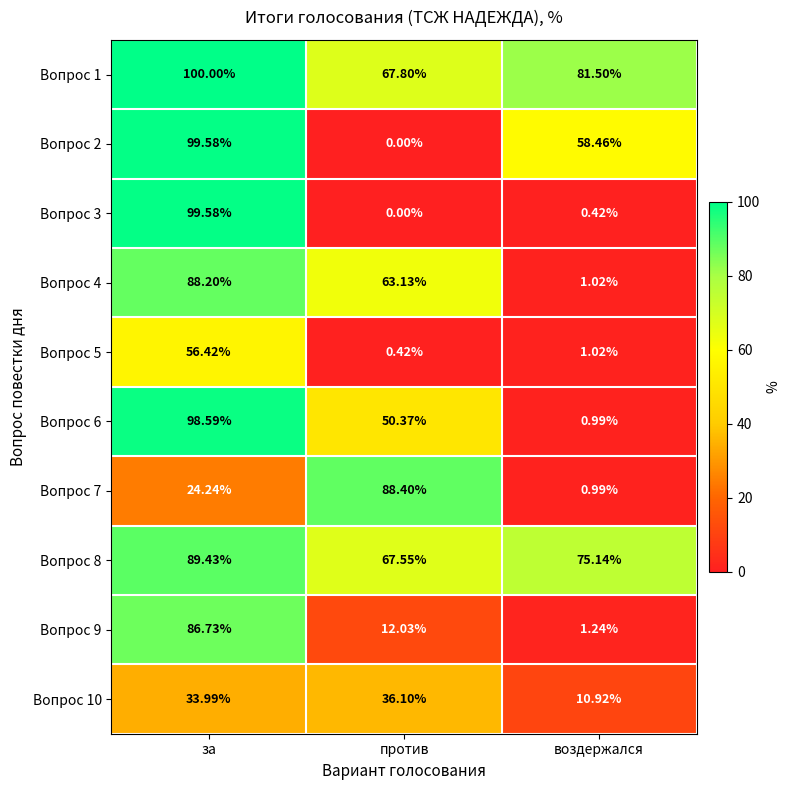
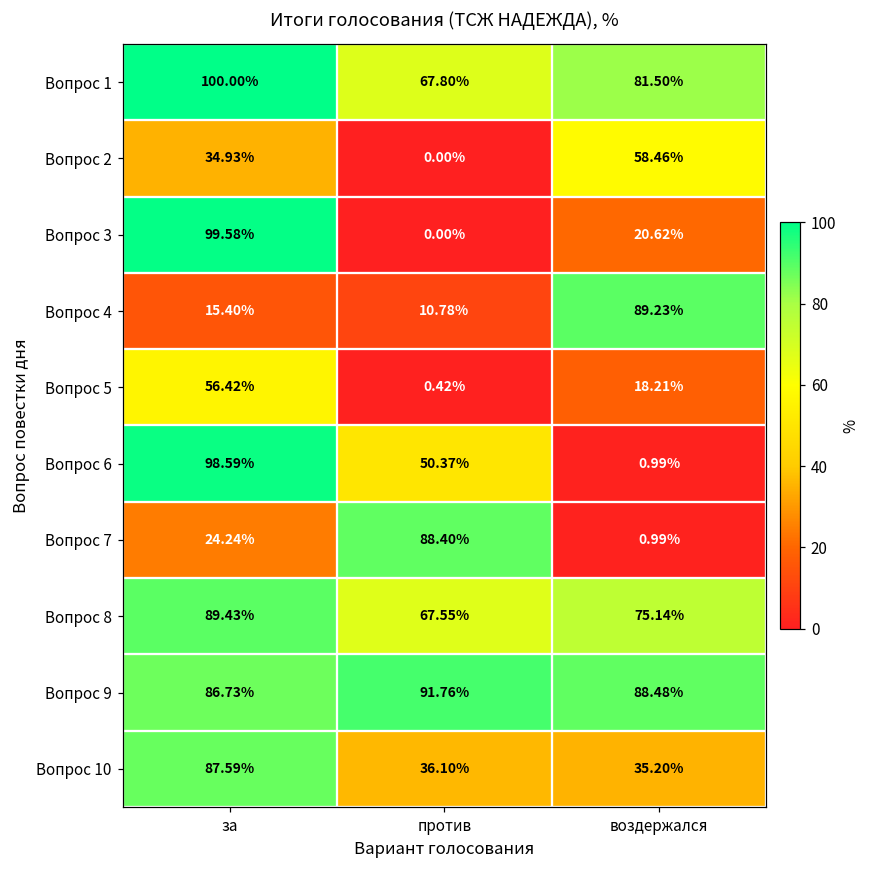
  {
    "Вопрос 1": {
      "за": "100.00%",
      "против": "67.80%",
      "воздержался": "81.50%"
    },
    "Вопрос 2": {
-     "за": "99.58%",
+     "за": "34.93%",
      "против": "0.00%",
      "воздержался": "58.46%"
    },
    "Вопрос 3": {
      "за": "99.58%",
      "против": "0.00%",
-     "воздержался": "0.42%"
+     "воздержался": "20.62%"
    },
    "Вопрос 4": {
-     "за": "88.20%",
-     "против": "63.13%",
-     "воздержался": "1.02%"
+     "за": "15.40%",
+     "против": "10.78%",
+     "воздержался": "89.23%"
    },
    "Вопрос 5": {
      "за": "56.42%",
      "против": "0.42%",
-     "воздержался": "1.02%"
+     "воздержался": "18.21%"
    },
    "Вопрос 6": {
      "за": "98.59%",
      "против": "50.37%",
      "воздержался": "0.99%"
    },
    "Вопрос 7": {
      "за": "24.24%",
      "против": "88.40%",
      "воздержался": "0.99%"
    },
    "Вопрос 8": {
      "за": "89.43%",
      "против": "67.55%",
      "воздержался": "75.14%"
    },
    "Вопрос 9": {
      "за": "86.73%",
-     "против": "12.03%",
-     "воздержался": "1.24%"
+     "против": "91.76%",
+     "воздержался": "88.48%"
    },
    "Вопрос 10": {
-     "за": "33.99%",
+     "за": "87.59%",
      "против": "36.10%",
-     "воздержался": "10.92%"
+     "воздержался": "35.20%"
    }
  }
